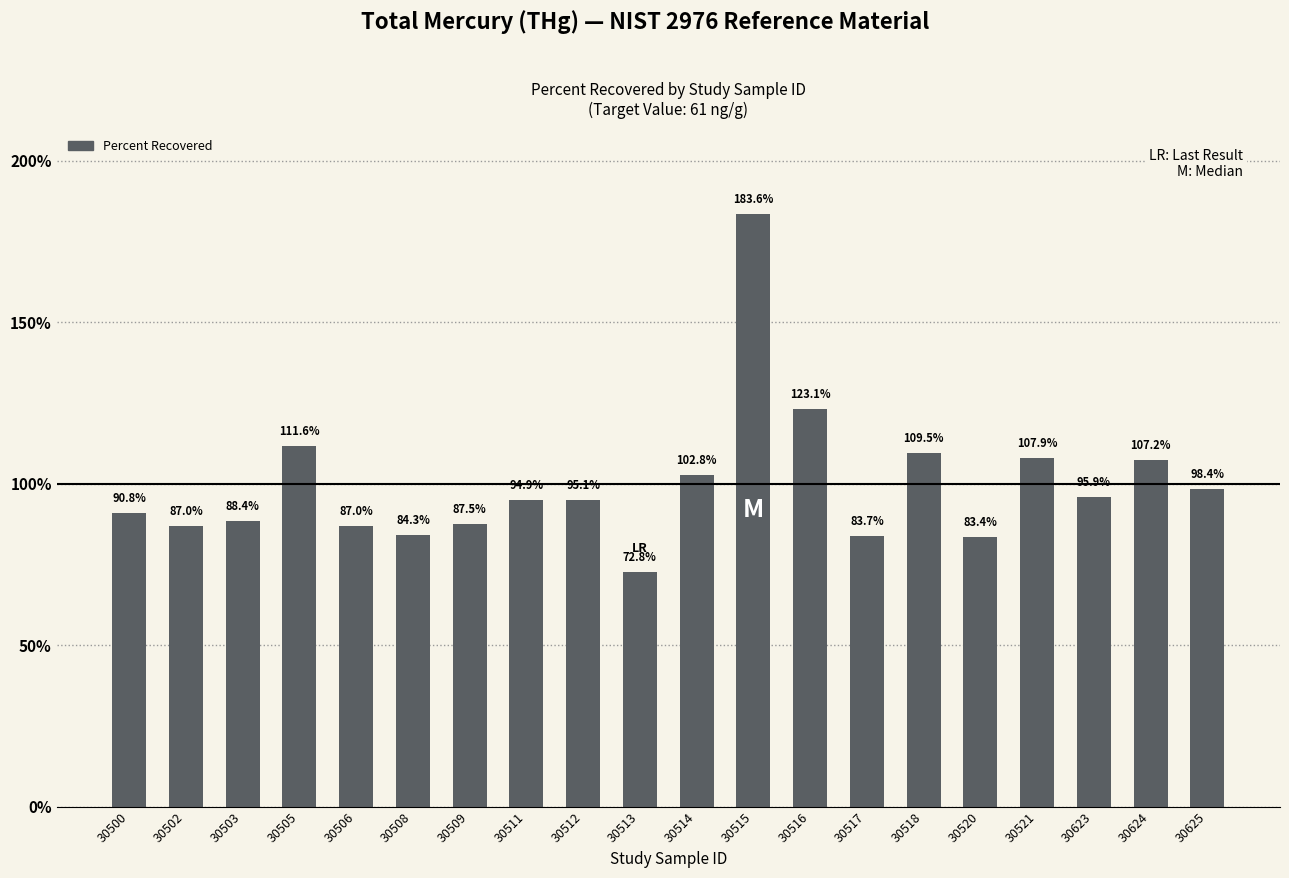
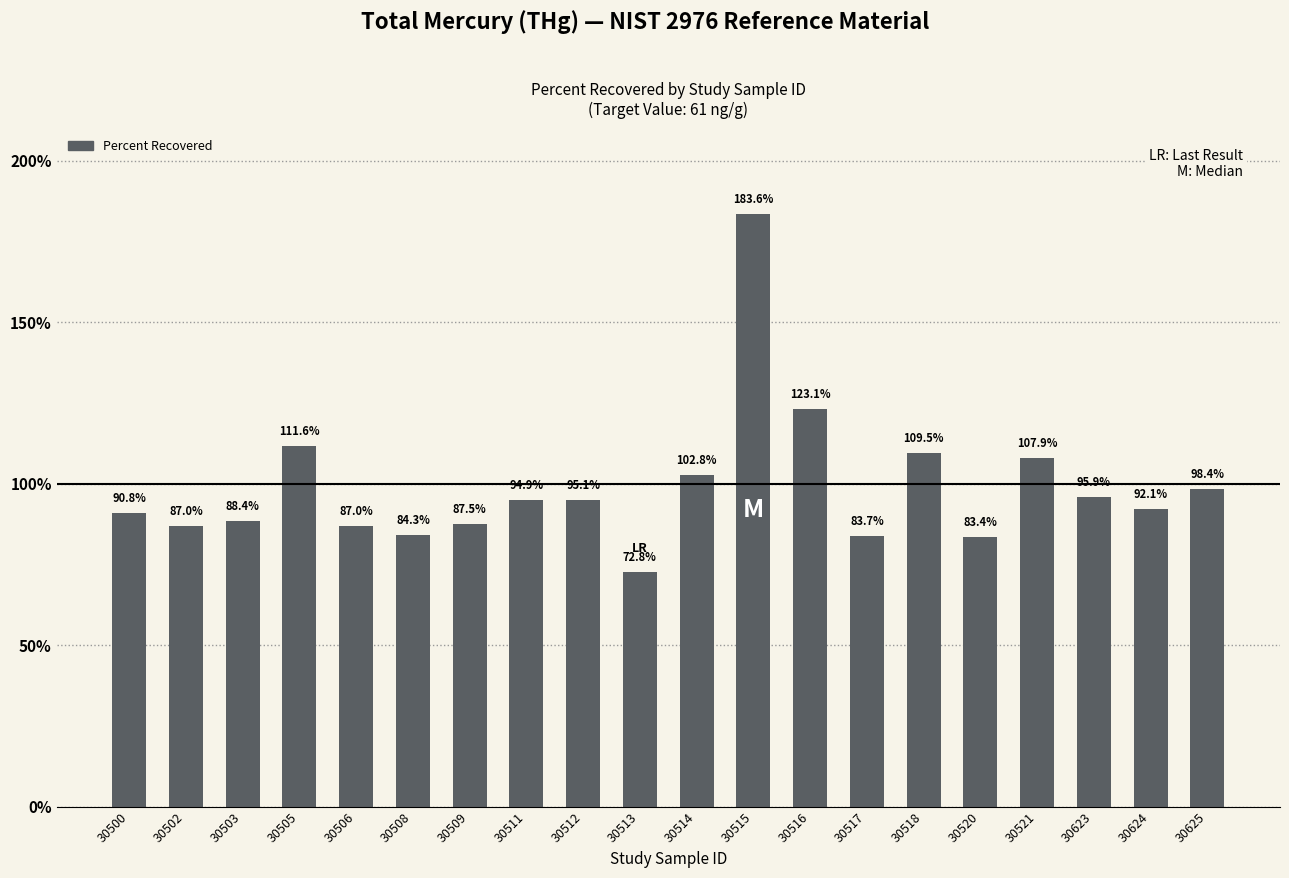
  {
    "30500": "90.8%",
    "30502": "87.0%",
    "30503": "88.4%",
    "30505": "111.6%",
    "30506": "87.0%",
    "30508": "84.3%",
    "30509": "87.5%",
    "30511": "94.9%",
    "30512": "95.1%",
    "30514": "102.8%",
    "30515": "183.6%",
    "30516": "123.1%",
    "30517": "83.7%",
    "30518": "109.5%",
    "30520": "83.4%",
    "30521": "107.9%",
    "30623": "95.9%",
-   "30624": "107.2%",
+   "30624": "92.1%",
    "30625": "98.4%"
  }
